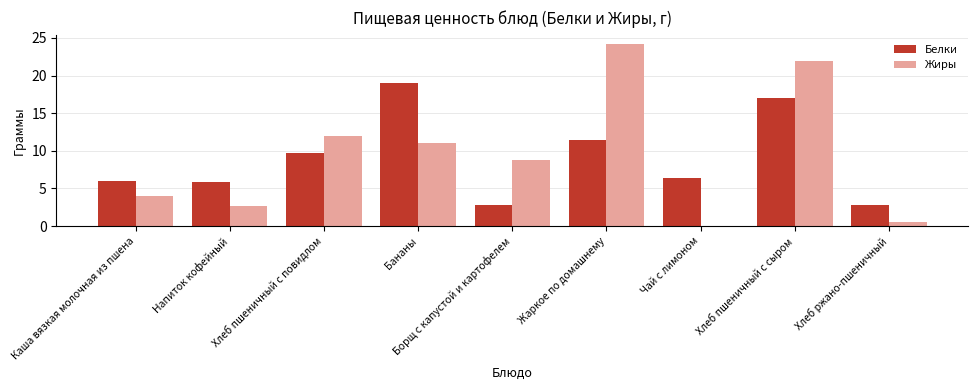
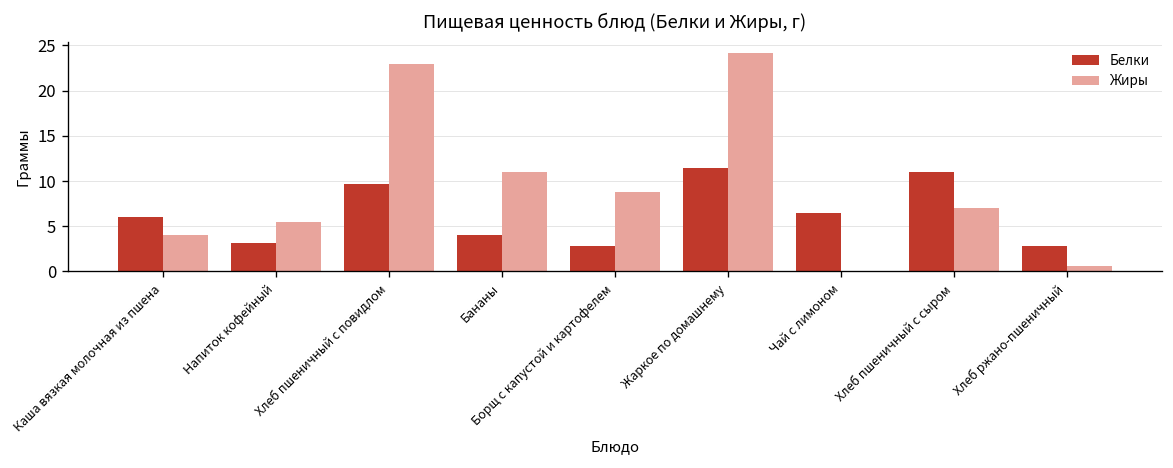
  {
    "Белки": {
      "Каша вязкая молочная из пшена": 6,
-     "Напиток кофейный": 6,
+     "Напиток кофейный": 3,
      "Хлеб пшеничный с повидлом": 10,
-     "Бананы": 19,
+     "Бананы": 4,
      "Борщ с капустой и картофелем": 3,
      "Жаркое по домашнему": 11,
      "Чай с лимоном": 6,
-     "Хлеб пшеничный с сыром": 17,
+     "Хлеб пшеничный с сыром": 11,
      "Хлеб ржано-пшеничный": 3
    },
    "Жиры": {
      "Каша вязкая молочная из пшена": 4,
-     "Напиток кофейный": 3,
-     "Хлеб пшеничный с повидлом": 12,
+     "Напиток кофейный": 6,
+     "Хлеб пшеничный с повидлом": 23,
      "Бананы": 11,
      "Борщ с капустой и картофелем": 9,
      "Жаркое по домашнему": 24,
-     "Хлеб пшеничный с сыром": 22,
+     "Хлеб пшеничный с сыром": 7,
      "Хлеб ржано-пшеничный": 1
    }
  }
